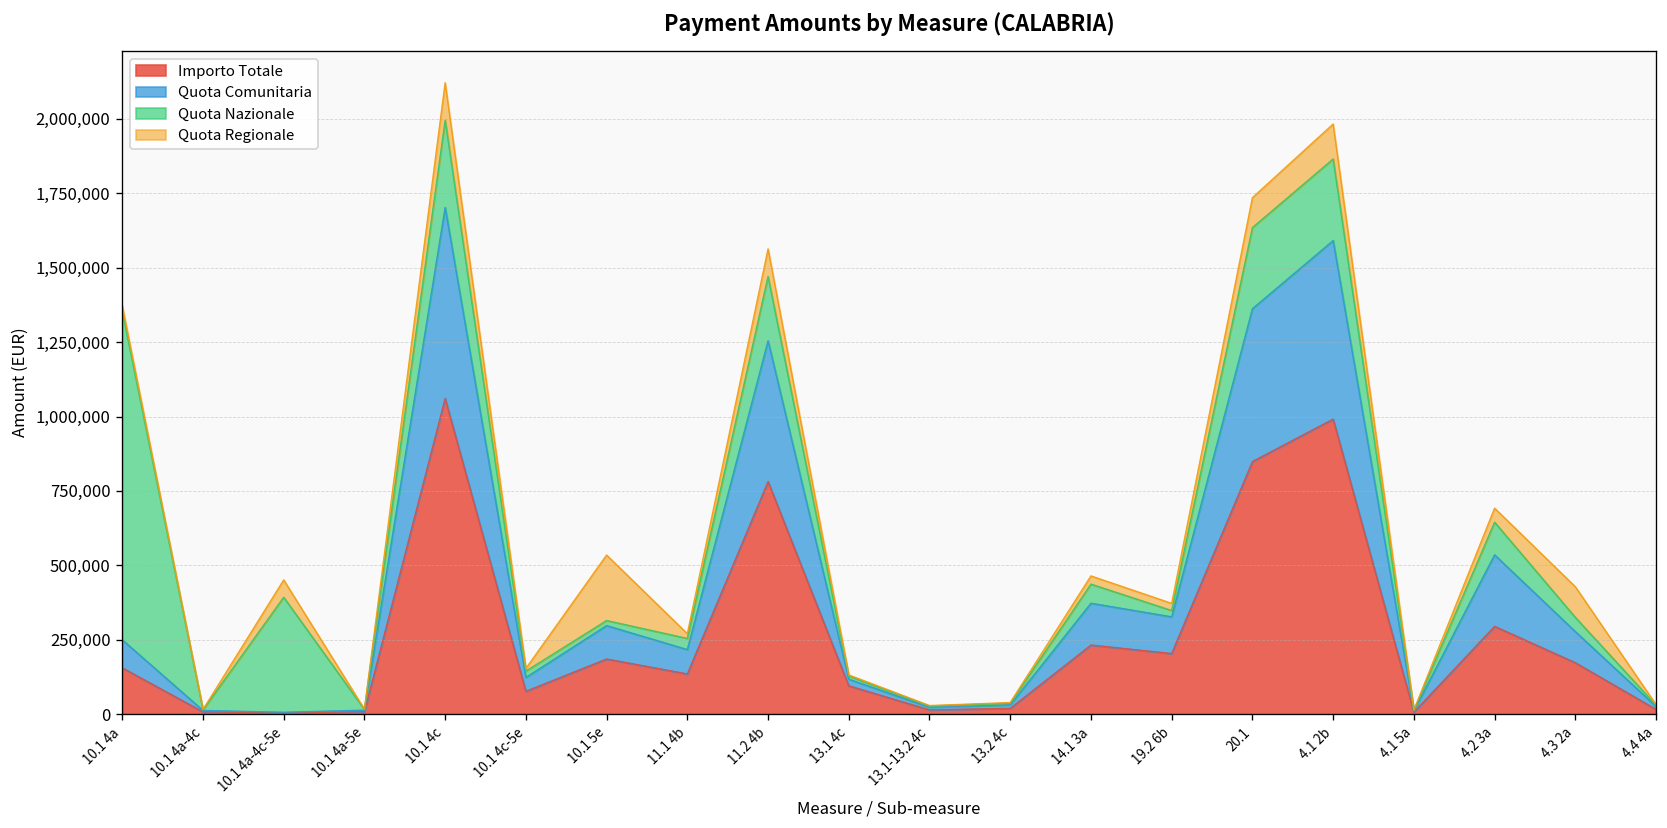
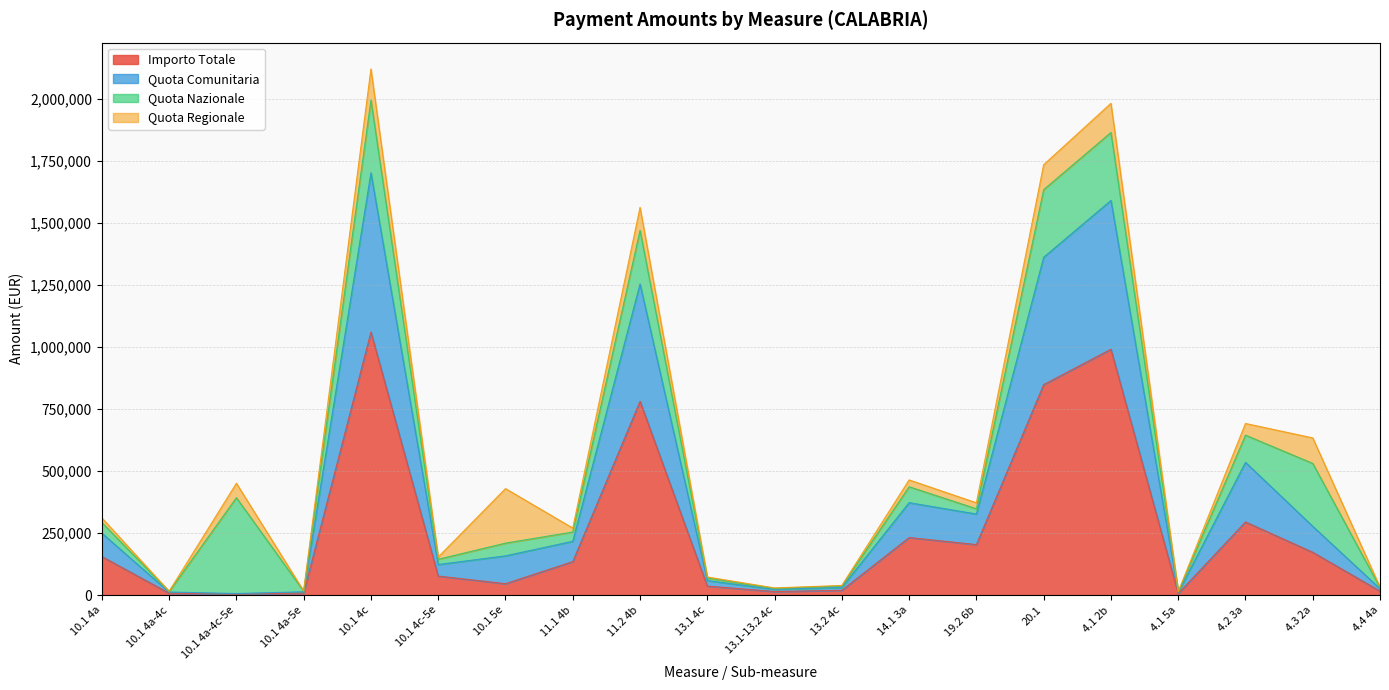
  {
    "Importo Totale": {
      "10.1 4a": "160,000",
      "10.1 4c": "1,060,000",
      "10.1 4c-5e": "80,000",
-     "10.1 5e": "190,000",
+     "10.1 5e": "50,000",
      "11.1 4b": "140,000",
      "11.2 4b": "780,000",
-     "13.1 4c": "100,000",
+     "13.1 4c": "40,000",
      "13.2 4c": "20,000",
      "14.1 3a": "230,000",
      "19.2 6b": "200,000",
      "20.1": "850,000",
      "4.1 2b": "990,000",
      "4.2 3a": "300,000",
      "4.3 2a": "170,000"
    },
    "Quota Comunitaria": {
      "10.1 4a": "90,000",
      "10.1 4c": "640,000",
      "10.1 4c-5e": "50,000",
      "10.1 5e": "110,000",
      "11.1 4b": "80,000",
      "11.2 4b": "470,000",
      "14.1 3a": "140,000",
      "19.2 6b": "120,000",
      "20.1": "510,000",
      "4.1 2b": "600,000",
      "4.2 3a": "240,000",
      "4.3 2a": "100,000"
    },
    "Quota Nazionale": {
-     "10.1 4a": "1,100,000",
+     "10.1 4a": "40,000",
      "10.1 4a-4c-5e": "390,000",
      "10.1 4c": "290,000",
-     "10.1 5e": "20,000",
+     "10.1 5e": "50,000",
      "11.1 4b": "40,000",
      "11.2 4b": "220,000",
      "14.1 3a": "60,000",
      "19.2 6b": "20,000",
      "20.1": "270,000",
      "4.1 2b": "270,000",
      "4.2 3a": "110,000",
-     "4.3 2a": "50,000"
+     "4.3 2a": "250,000"
    },
    "Quota Regionale": {
      "10.1 4a": "20,000",
      "10.1 4a-4c-5e": "60,000",
      "10.1 4c": "130,000",
      "10.1 5e": "220,000",
      "11.1 4b": "20,000",
      "11.2 4b": "90,000",
      "14.1 3a": "30,000",
      "19.2 6b": "20,000",
      "20.1": "100,000",
      "4.1 2b": "120,000",
      "4.2 3a": "50,000",
      "4.3 2a": "100,000"
    }
  }
